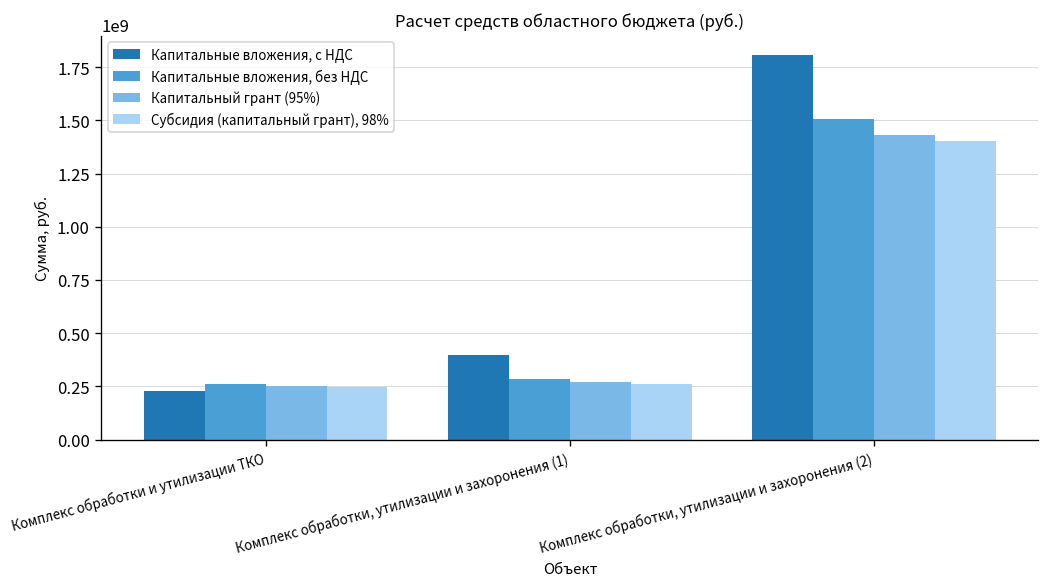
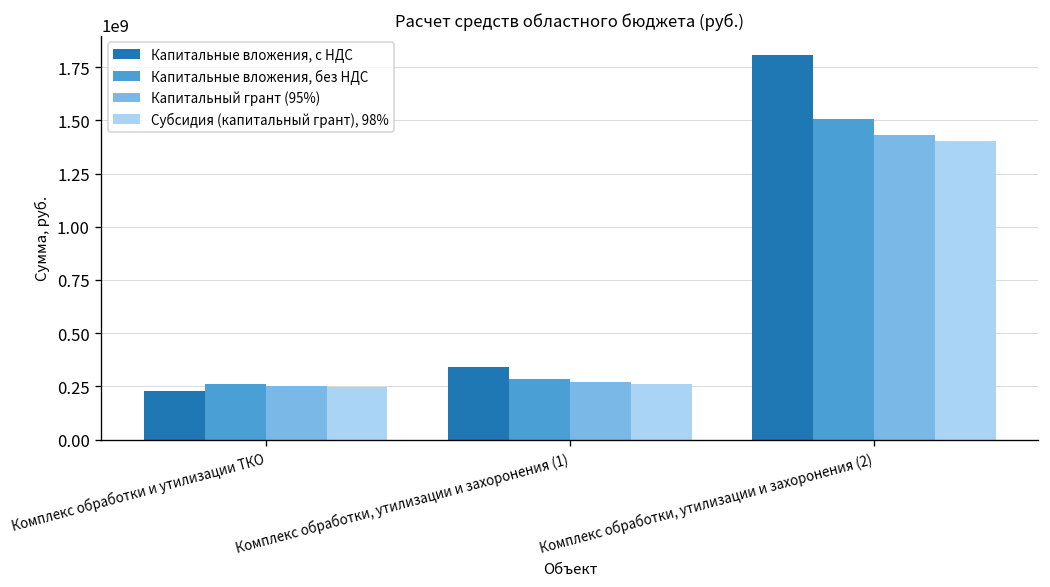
  {
    "Капитальные вложения, с НДС": {
      "Комплекс обработки и утилизации ТКО": 230000000,
-     "Комплекс обработки, утилизации и захоронения (1)": 400000000,
+     "Комплекс обработки, утилизации и захоронения (1)": 340000000,
      "Комплекс обработки, утилизации и захоронения (2)": 1810000000
    }
  }
